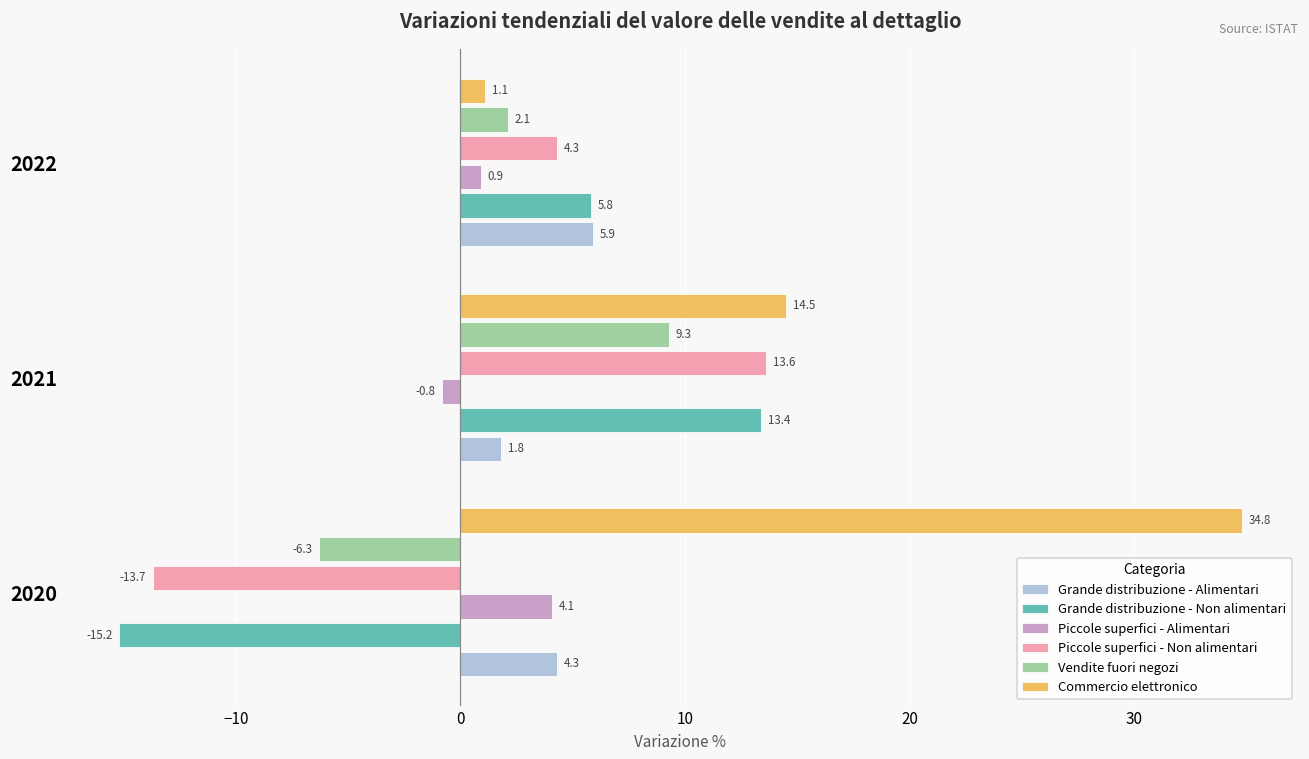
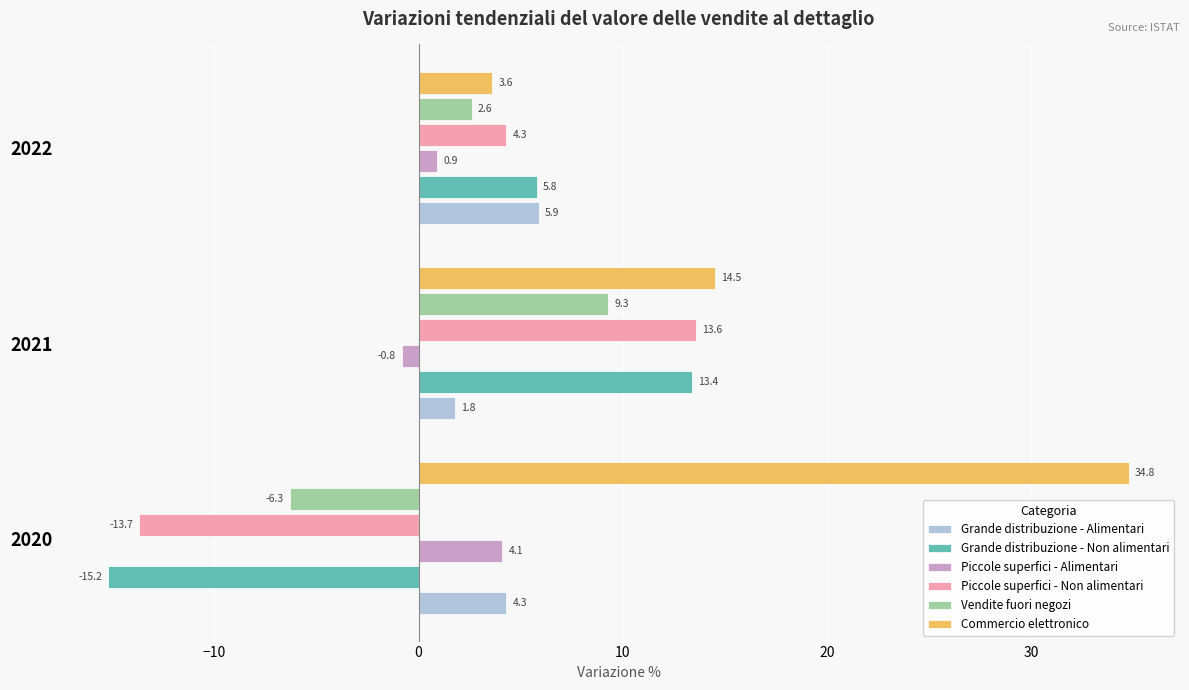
  {
    "Grande distribuzione - Non alimentari": {
      "2022": 5.8,
      "2021": 13.4,
      "2020": -15.2
    },
    "Vendite fuori negozi": {
-     "2022": 2.1,
+     "2022": 2.6,
      "2021": 9.3,
      "2020": -6.3
    },
    "Commercio elettronico": {
-     "2022": 1.1,
+     "2022": 3.6,
      "2021": 14.5,
      "2020": 34.8
    }
  }
